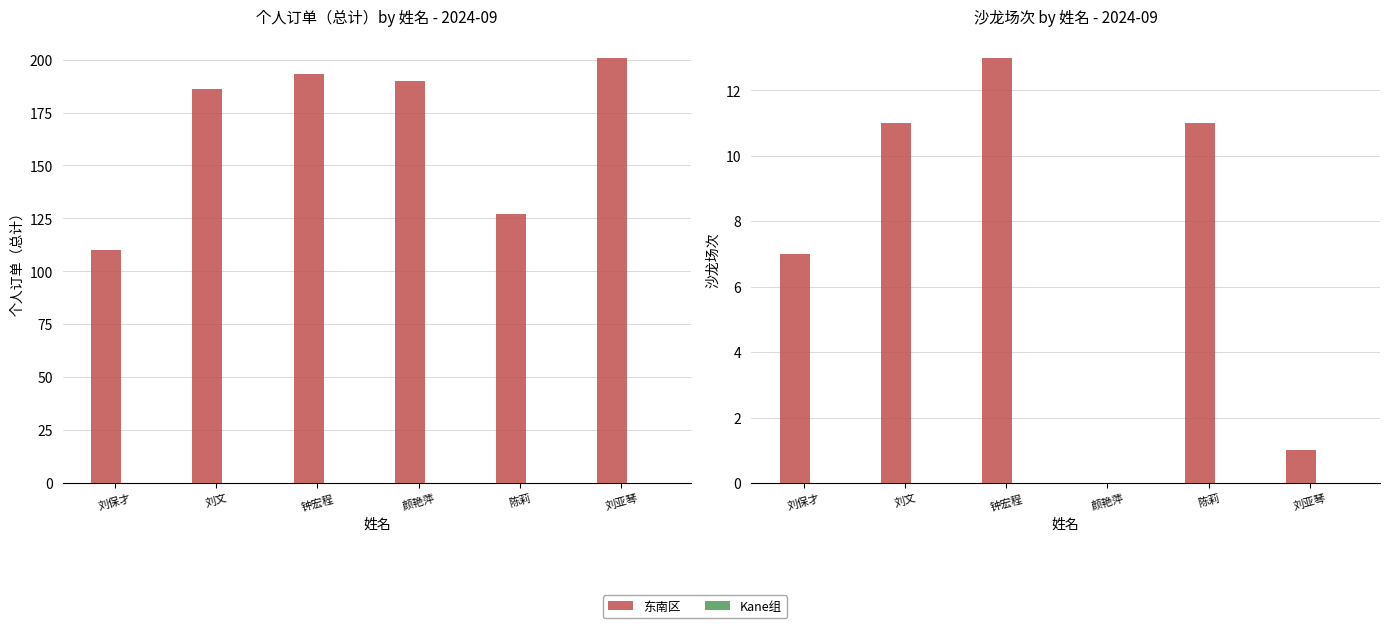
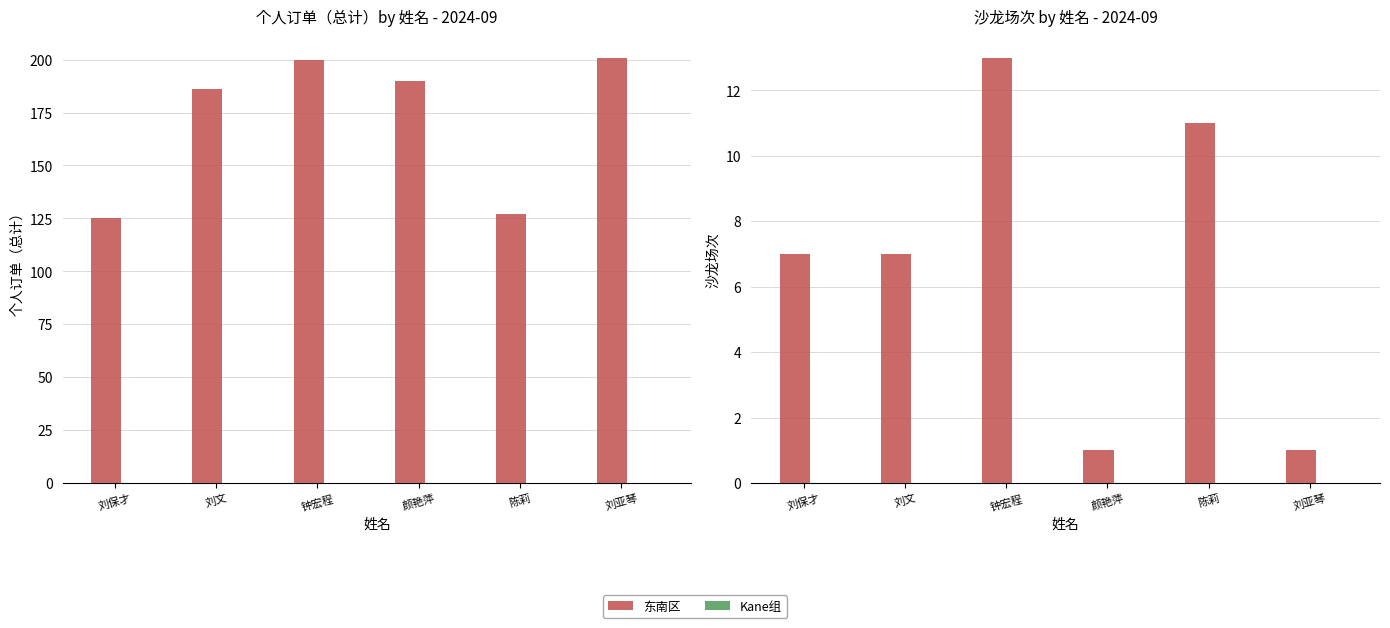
  {
    "个人订单（总计）by 姓名 - 2024-09": {
      "东南区": {
-       "刘保才": 110,
+       "刘保才": 125,
        "刘文": 186,
-       "钟宏程": 193,
+       "钟宏程": 200,
        "颜艳萍": 190,
        "陈莉": 127,
        "刘亚琴": 201
      },
      "Kane组": {
        "刘保才": 0,
        "刘文": 0,
        "钟宏程": 0,
        "颜艳萍": 0,
        "陈莉": 0,
        "刘亚琴": 0
      }
    },
    "沙龙场次 by 姓名 - 2024-09": {
      "东南区": {
        "刘保才": 7,
-       "刘文": 11,
+       "刘文": 7,
        "钟宏程": 13,
-       "颜艳萍": 0,
+       "颜艳萍": 1,
        "陈莉": 11,
        "刘亚琴": 1
      },
      "Kane组": {
        "刘保才": 0,
        "刘文": 0,
        "钟宏程": 0,
        "颜艳萍": 0,
        "陈莉": 0,
        "刘亚琴": 0
      }
    }
  }
